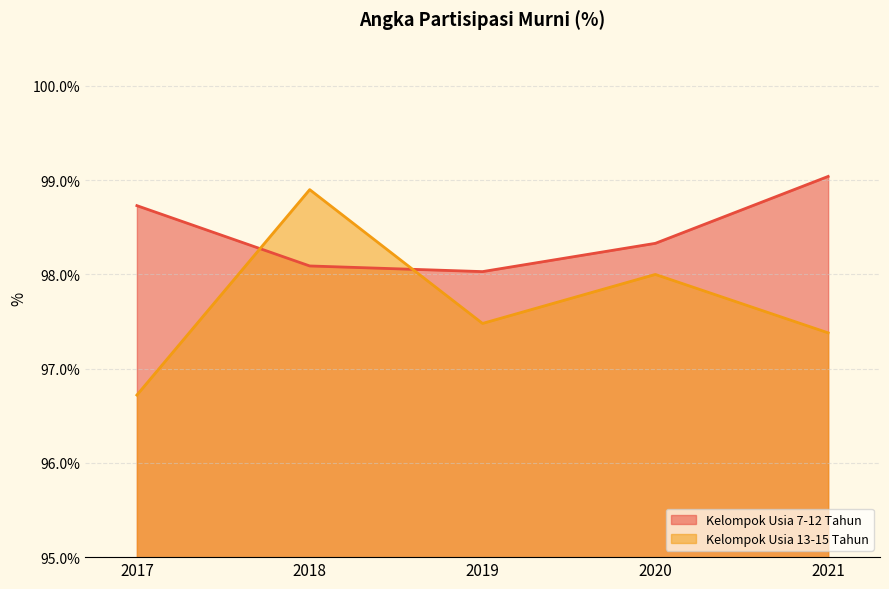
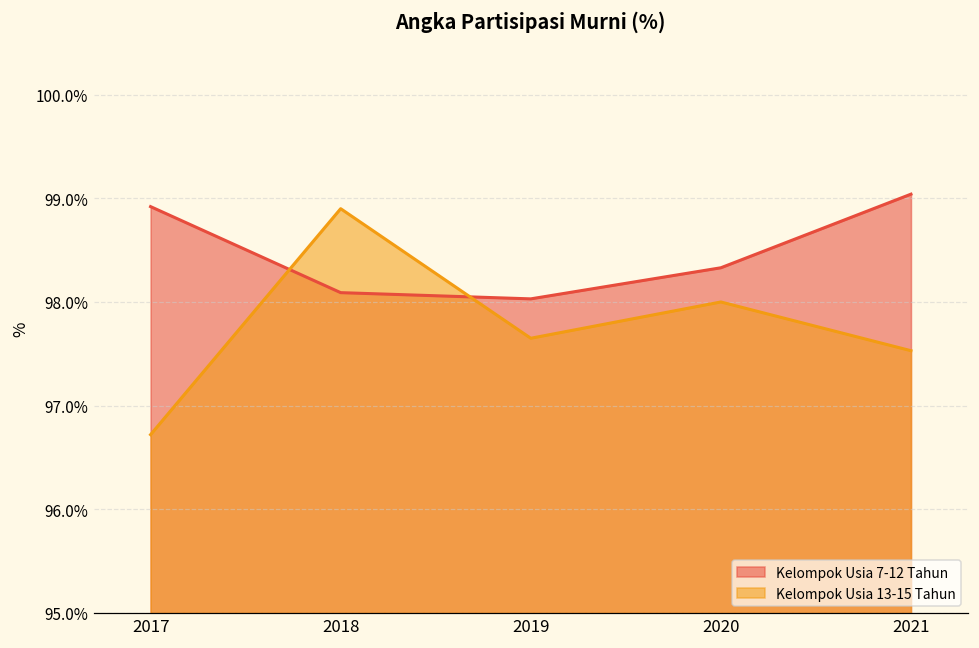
  {
    "Kelompok Usia 7-12 Tahun": {
-     "2017": "98.7%",
+     "2017": "98.9%",
      "2018": "98.1%",
      "2019": "98.0%",
      "2020": "98.3%",
      "2021": "99.0%"
    },
    "Kelompok Usia 13-15 Tahun": {
      "2017": "96.7%",
      "2018": "98.9%",
-     "2019": "97.5%",
+     "2019": "97.7%",
      "2020": "98.0%",
-     "2021": "97.4%"
+     "2021": "97.5%"
    }
  }
